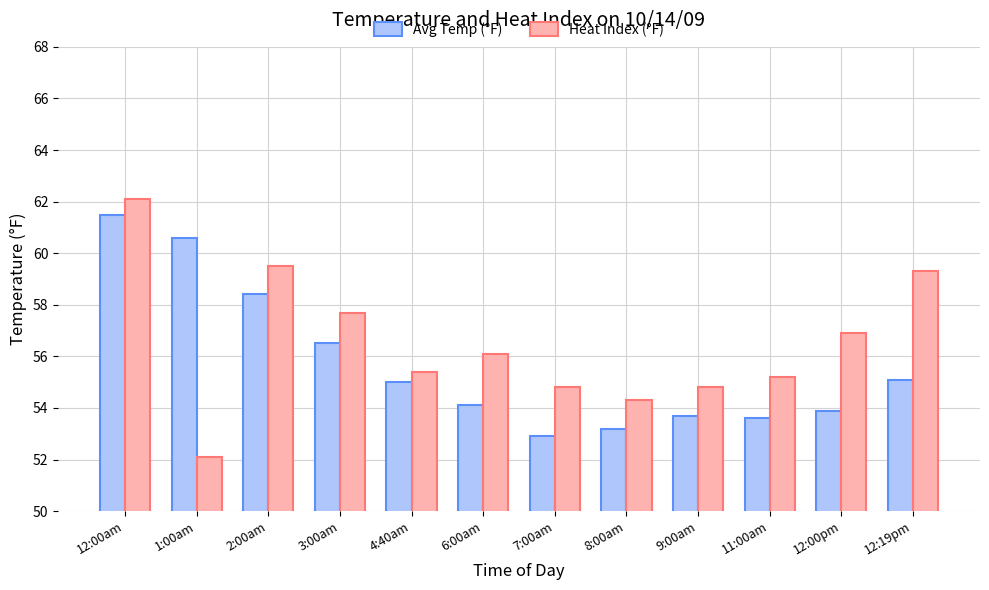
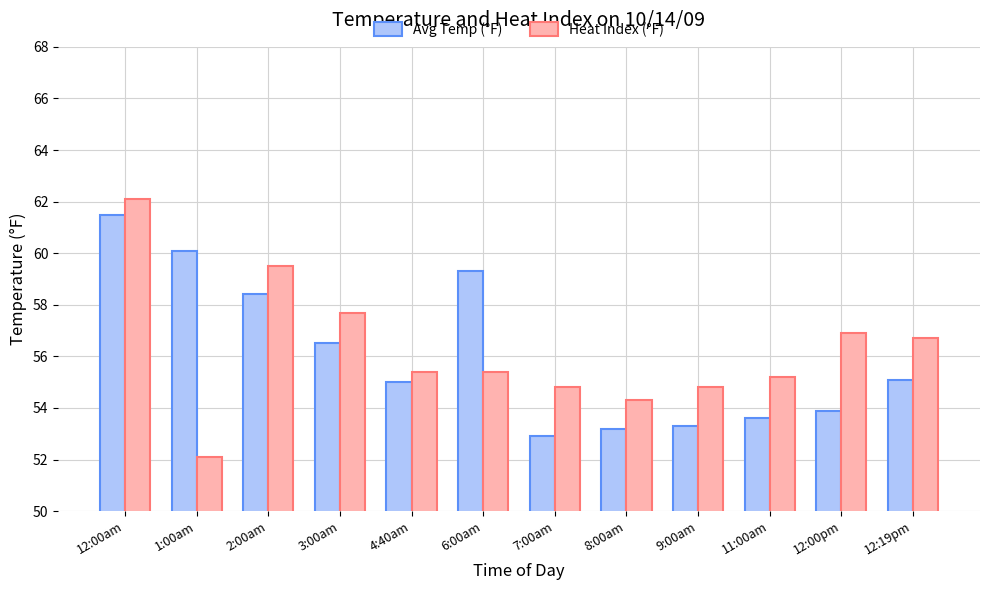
  {
    "Avg Temp (°F)": {
      "12:00am": 61.5,
-     "1:00am": 60.6,
+     "1:00am": 60.1,
      "2:00am": 58.4,
      "3:00am": 56.5,
      "4:40am": 55.0,
-     "6:00am": 54.1,
+     "6:00am": 59.3,
      "7:00am": 52.9,
      "8:00am": 53.2,
-     "9:00am": 53.7,
+     "9:00am": 53.3,
      "11:00am": 53.6,
      "12:00pm": 53.9,
      "12:19pm": 55.1
    },
    "Heat Index (°F)": {
      "12:00am": 62.1,
      "1:00am": 52.1,
      "2:00am": 59.5,
      "3:00am": 57.7,
      "4:40am": 55.4,
-     "6:00am": 56.1,
+     "6:00am": 55.4,
      "7:00am": 54.8,
      "8:00am": 54.3,
      "9:00am": 54.8,
      "11:00am": 55.2,
      "12:00pm": 56.9,
-     "12:19pm": 59.3
+     "12:19pm": 56.7
    }
  }
